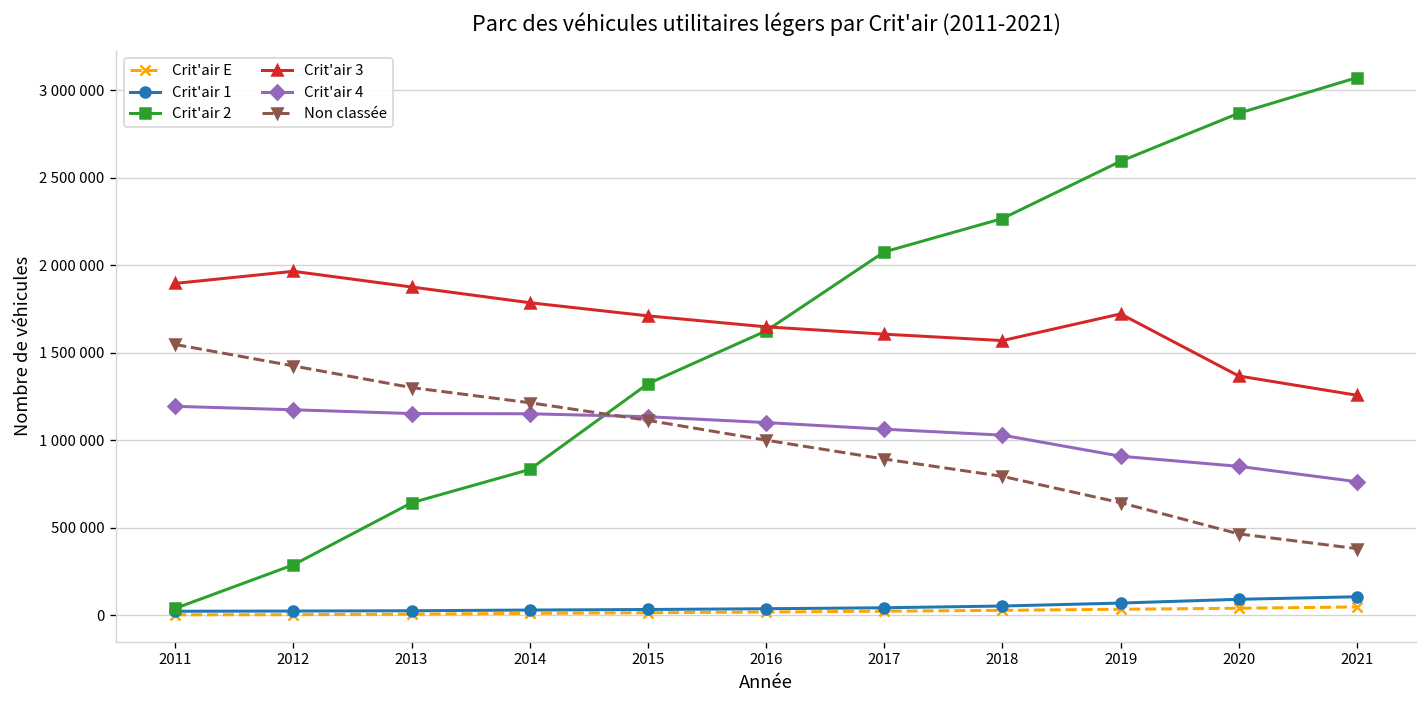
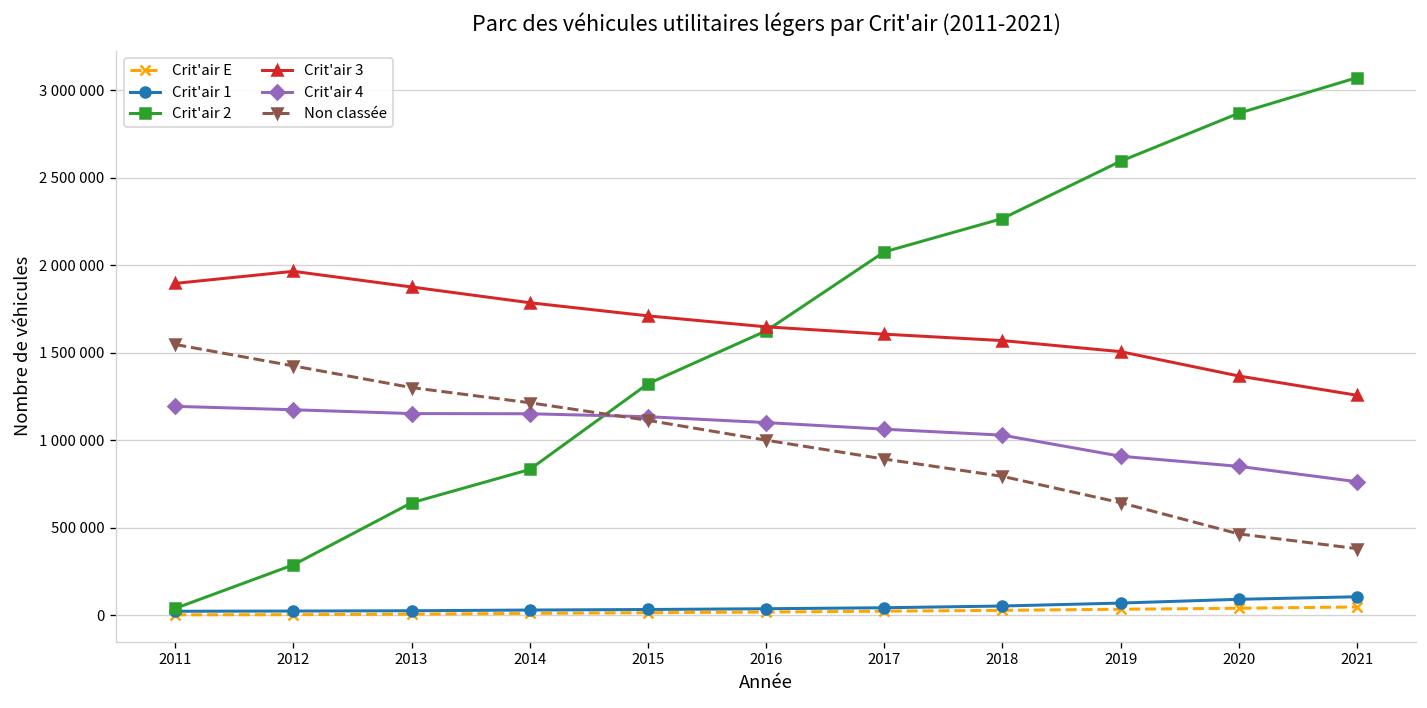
  {
    "Crit'air E": {
      "2011": 0,
      "2012": 0,
      "2013": 10000,
      "2014": 10000,
      "2015": 20000,
      "2016": 20000,
      "2017": 20000,
      "2018": 30000,
      "2019": 40000,
      "2020": 40000,
      "2021": 50000
    },
    "Crit'air 1": {
      "2012": 30000,
      "2013": 30000,
      "2014": 30000,
      "2015": 30000,
      "2016": 40000,
      "2017": 40000,
      "2018": 50000,
      "2019": 70000,
      "2020": 90000,
      "2021": 110000
    },
    "Crit'air 2": {
      "2012": 290000,
      "2013": 640000,
      "2014": 830000,
      "2015": 1320000,
      "2016": 1630000,
      "2017": 2080000,
      "2018": 2270000,
      "2019": 2590000,
      "2020": 2870000,
      "2021": 3070000
    },
    "Crit'air 3": {
      "2011": 1900000,
      "2012": 1970000,
      "2013": 1880000,
      "2014": 1790000,
      "2015": 1710000,
      "2016": 1650000,
      "2017": 1610000,
      "2018": 1570000,
-     "2019": 1720000,
+     "2019": 1510000,
      "2020": 1370000,
      "2021": 1260000
    },
    "Crit'air 4": {
      "2011": 1190000,
      "2012": 1180000,
      "2013": 1150000,
      "2014": 1150000,
      "2015": 1140000,
      "2016": 1100000,
      "2017": 1060000,
      "2018": 1030000,
      "2019": 910000,
      "2020": 850000,
      "2021": 760000
    },
    "Non classée": {
      "2011": 1550000,
      "2012": 1430000,
      "2013": 1300000,
      "2014": 1220000,
      "2015": 1110000,
      "2016": 1000000,
      "2017": 890000,
      "2018": 790000,
      "2019": 640000,
      "2020": 470000,
      "2021": 380000
    }
  }
